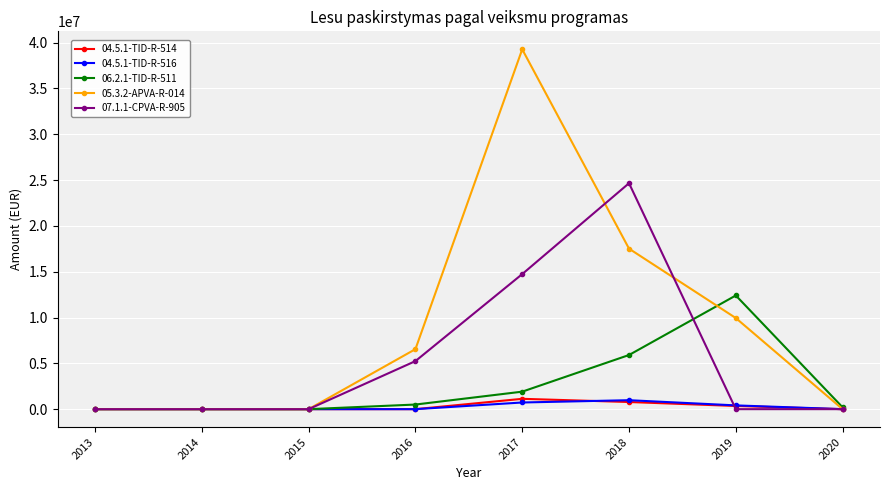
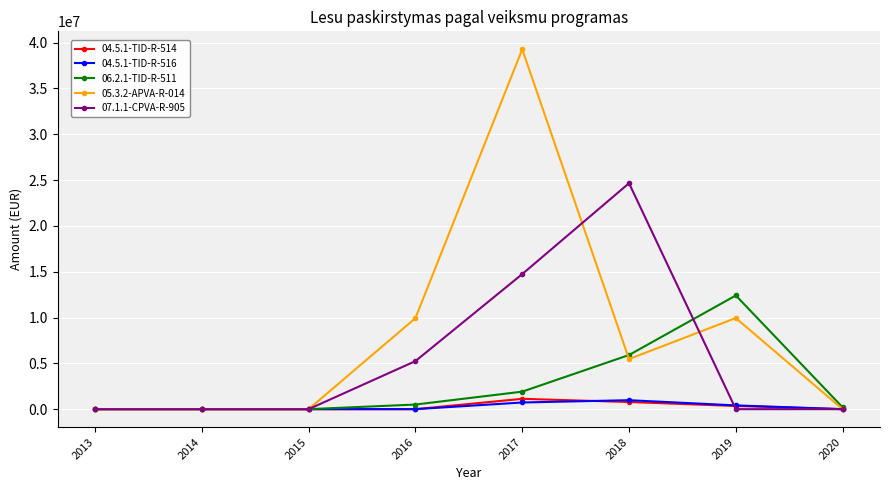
  {
    "04.5.1-TID-R-514": {
      "2017": 1000000
    },
    "04.5.1-TID-R-516": {
      "2017": 1000000
    },
    "06.2.1-TID-R-511": {
      "2016": 1000000,
      "2017": 2000000,
      "2018": 6000000,
      "2019": 12000000
    },
    "05.3.2-APVA-R-014": {
-     "2016": 7000000,
+     "2016": 10000000,
      "2017": 39000000,
-     "2018": 18000000,
+     "2018": 5000000,
      "2019": 10000000
    },
    "07.1.1-CPVA-R-905": {
      "2016": 5000000,
      "2017": 15000000,
      "2018": 25000000,
      "2019": 0
    }
  }
